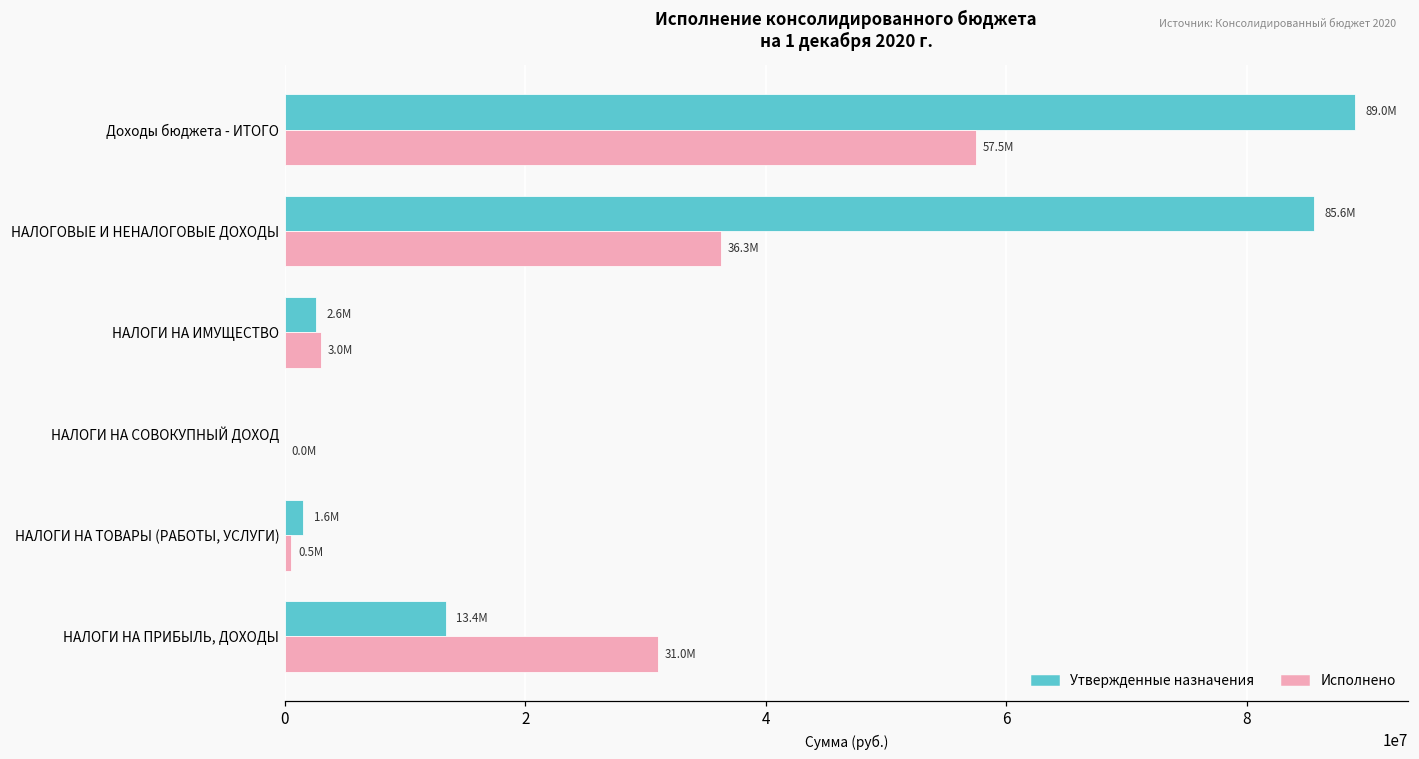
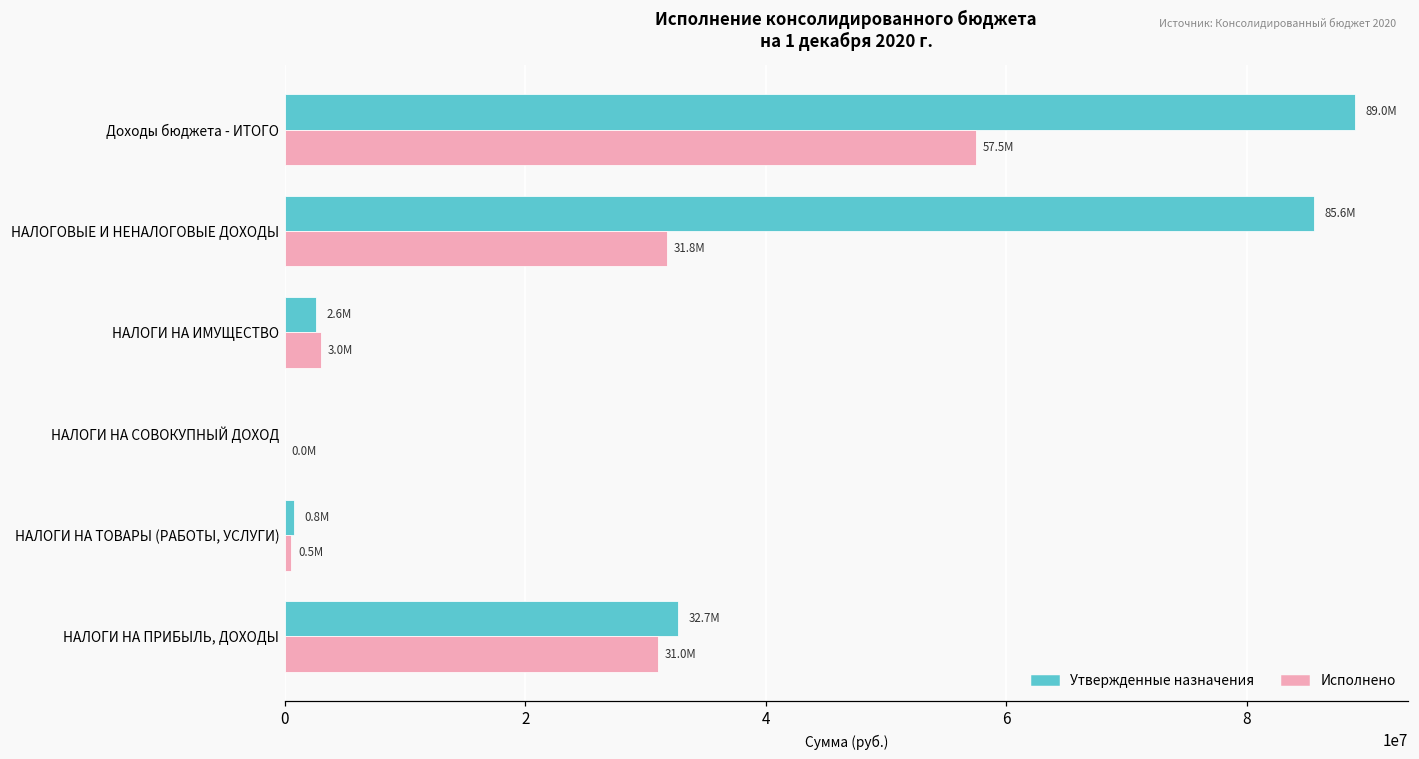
  {
    "Утвержденные назначения": {
      "Доходы бюджета - ИТОГО": "89.0M",
      "НАЛОГОВЫЕ И НЕНАЛОГОВЫЕ ДОХОДЫ": "85.6M",
      "НАЛОГИ НА ИМУЩЕСТВО": "2.6M",
-     "НАЛОГИ НА ТОВАРЫ (РАБОТЫ, УСЛУГИ)": "1.6M",
-     "НАЛОГИ НА ПРИБЫЛЬ, ДОХОДЫ": "13.4M"
+     "НАЛОГИ НА ТОВАРЫ (РАБОТЫ, УСЛУГИ)": "0.8M",
+     "НАЛОГИ НА ПРИБЫЛЬ, ДОХОДЫ": "32.7M"
    },
    "Исполнено": {
      "Доходы бюджета - ИТОГО": "57.5M",
-     "НАЛОГОВЫЕ И НЕНАЛОГОВЫЕ ДОХОДЫ": "36.3M",
+     "НАЛОГОВЫЕ И НЕНАЛОГОВЫЕ ДОХОДЫ": "31.8M",
      "НАЛОГИ НА ИМУЩЕСТВО": "3.0M",
      "НАЛОГИ НА ТОВАРЫ (РАБОТЫ, УСЛУГИ)": "0.5M",
      "НАЛОГИ НА ПРИБЫЛЬ, ДОХОДЫ": "31.0M"
    }
  }
